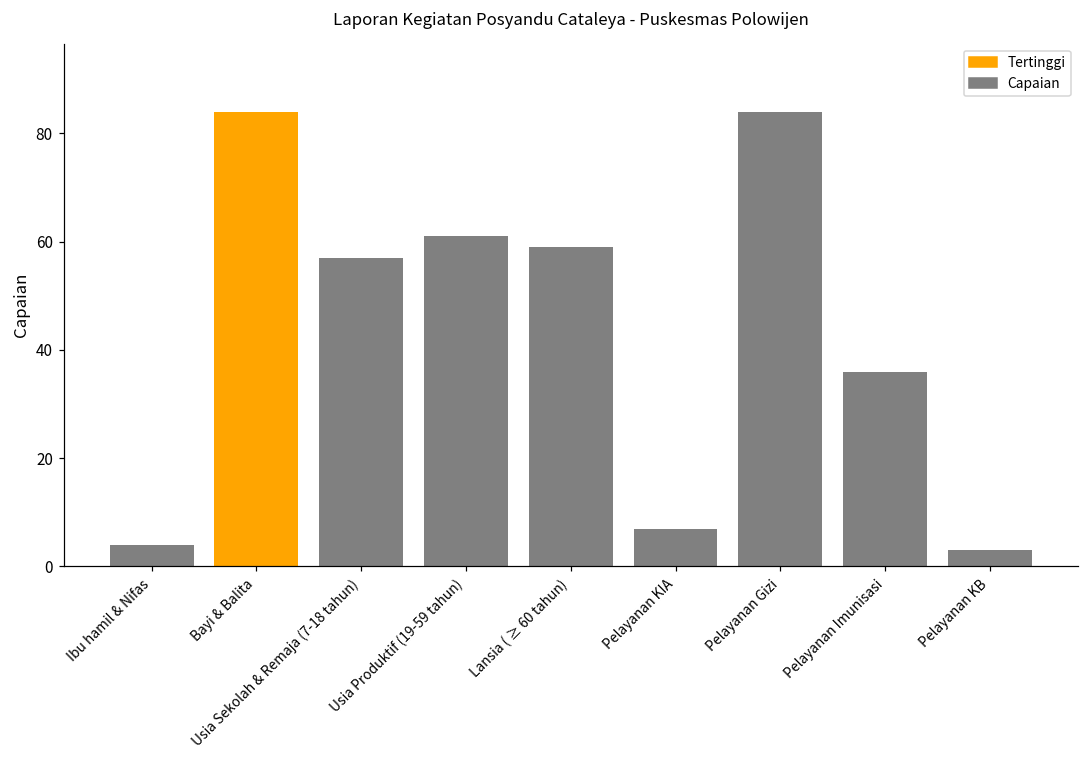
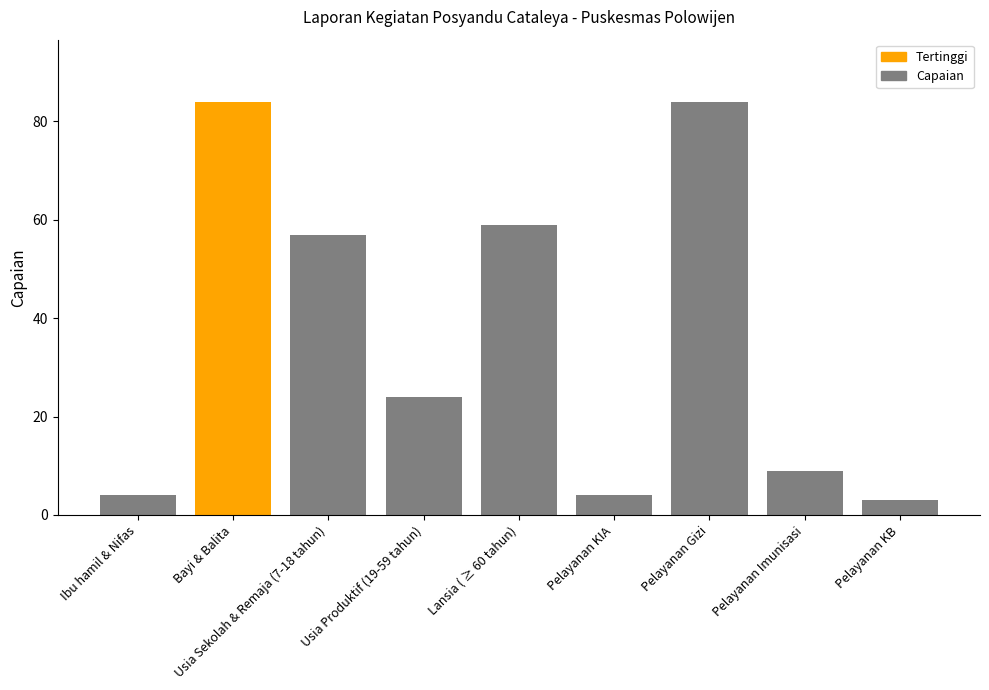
  {
    "Ibu hamil & Nifas": 4,
    "Bayi & Balita": 84,
    "Usia Sekolah & Remaja (7-18 tahun)": 57,
-   "Usia Produktif (19-59 tahun)": 61,
+   "Usia Produktif (19-59 tahun)": 24,
    "Lansia ( ≥ 60 tahun)": 59,
-   "Pelayanan KIA": 7,
+   "Pelayanan KIA": 4,
    "Pelayanan Gizi": 84,
-   "Pelayanan Imunisasi": 36,
+   "Pelayanan Imunisasi": 9,
    "Pelayanan KB": 3
  }
